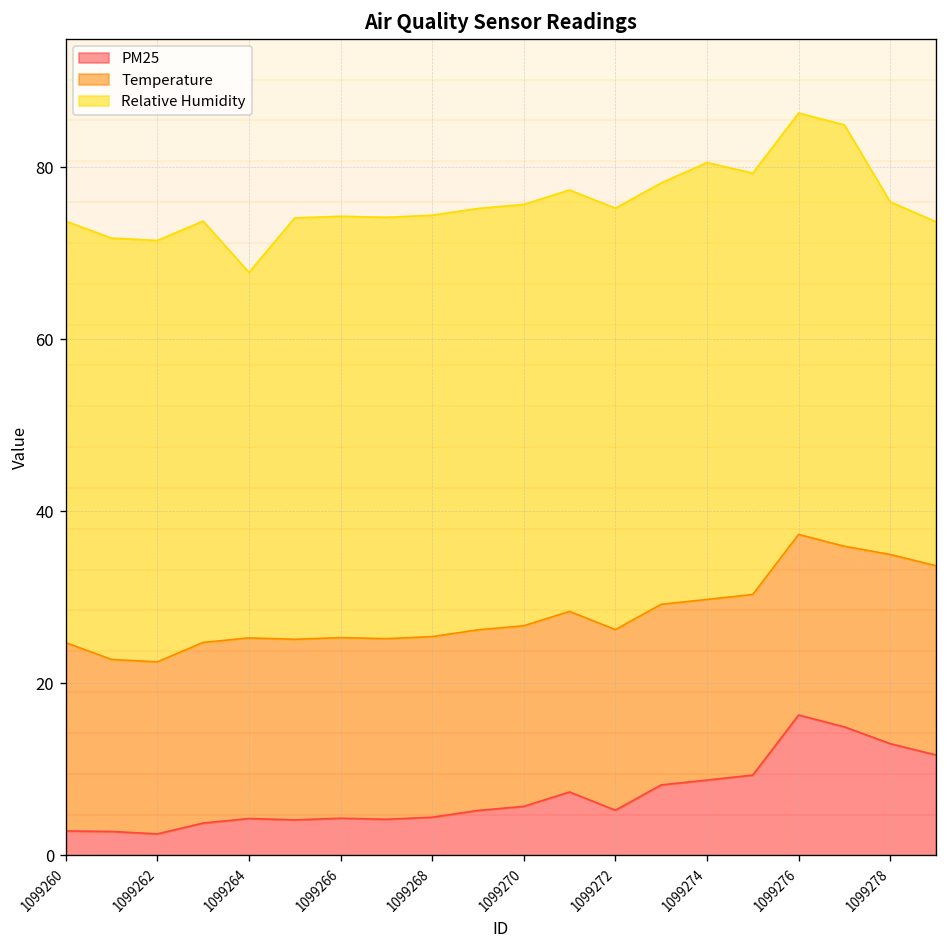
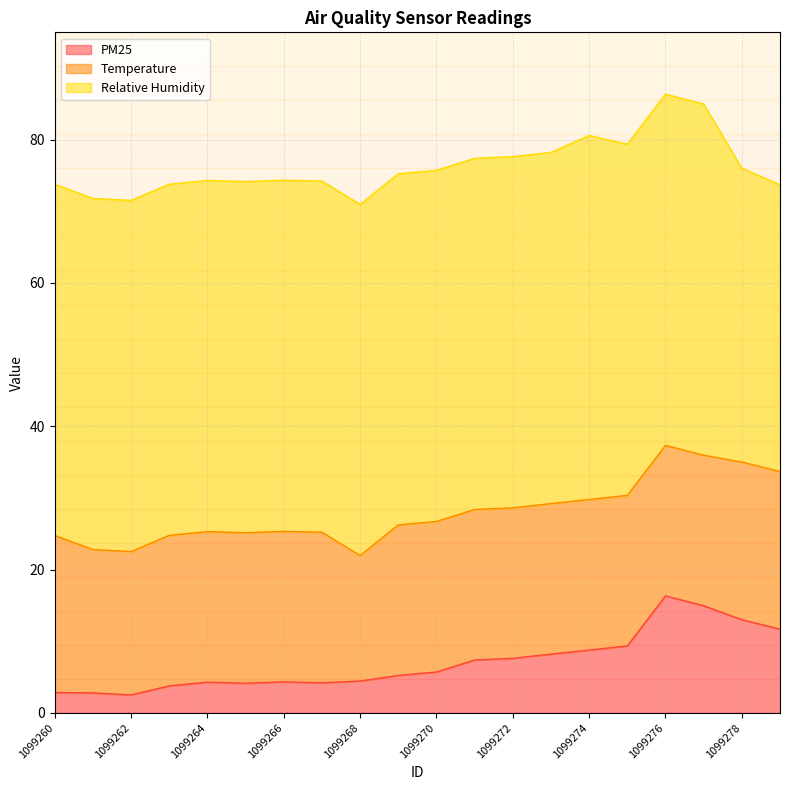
  {
    "PM25": {
      "1099260": 3,
      "1099262": 3,
      "1099264": 4,
      "1099266": 4,
      "1099268": 4,
      "1099270": 6,
-     "1099272": 5,
+     "1099272": 8,
      "1099274": 9,
      "1099276": 16,
      "1099278": 13
    },
    "Temperature": {
      "1099260": 22,
      "1099262": 20,
      "1099264": 21,
      "1099266": 21,
-     "1099268": 21,
+     "1099268": 18,
      "1099270": 21,
      "1099272": 21,
      "1099274": 21,
      "1099276": 21,
      "1099278": 22
    },
    "Relative Humidity": {
      "1099260": 49,
      "1099262": 49,
-     "1099264": 42,
+     "1099264": 49,
      "1099266": 49,
      "1099268": 49,
      "1099270": 49,
      "1099272": 49,
      "1099274": 51,
      "1099276": 49,
      "1099278": 41
    }
  }
